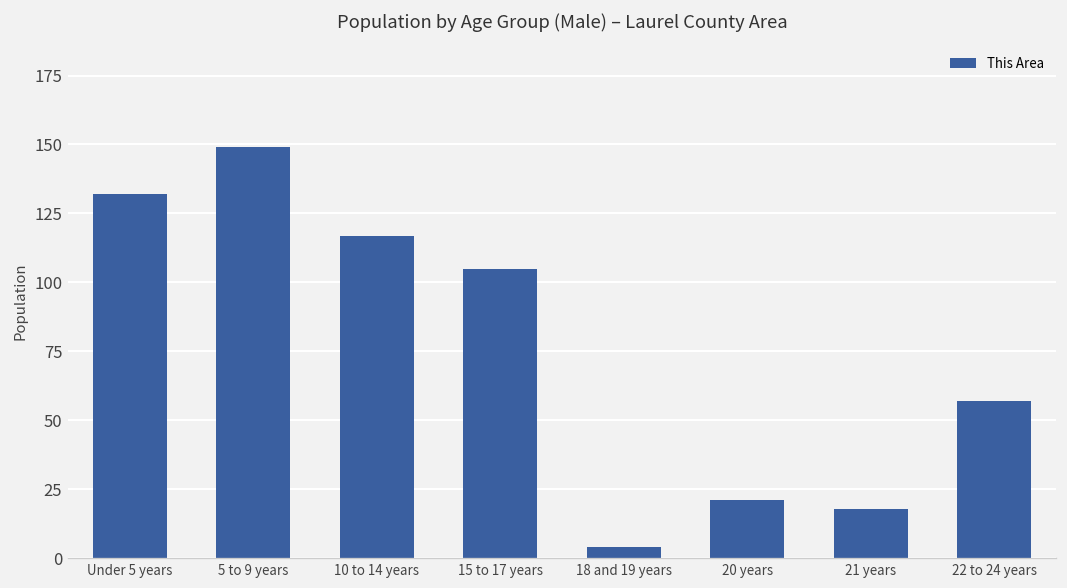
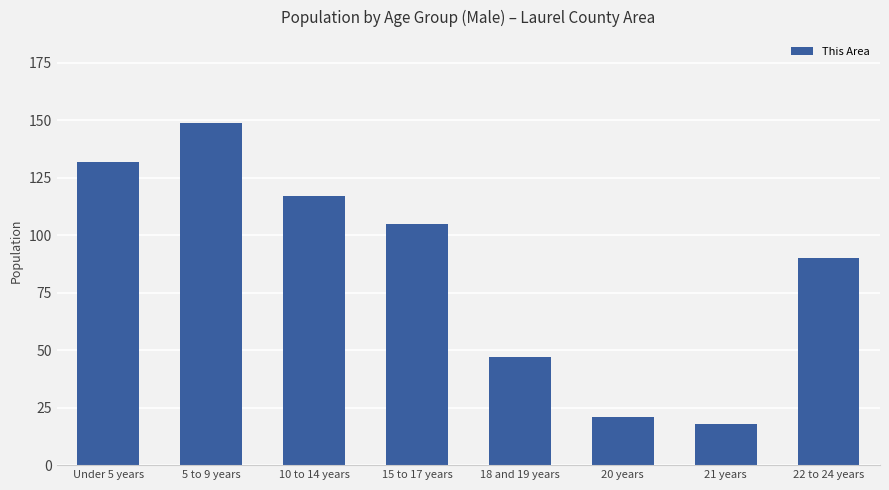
  {
    "Under 5 years": 132,
    "5 to 9 years": 149,
    "10 to 14 years": 117,
    "15 to 17 years": 105,
-   "18 and 19 years": 4,
+   "18 and 19 years": 47,
    "20 years": 21,
    "21 years": 18,
-   "22 to 24 years": 57
+   "22 to 24 years": 90
  }
